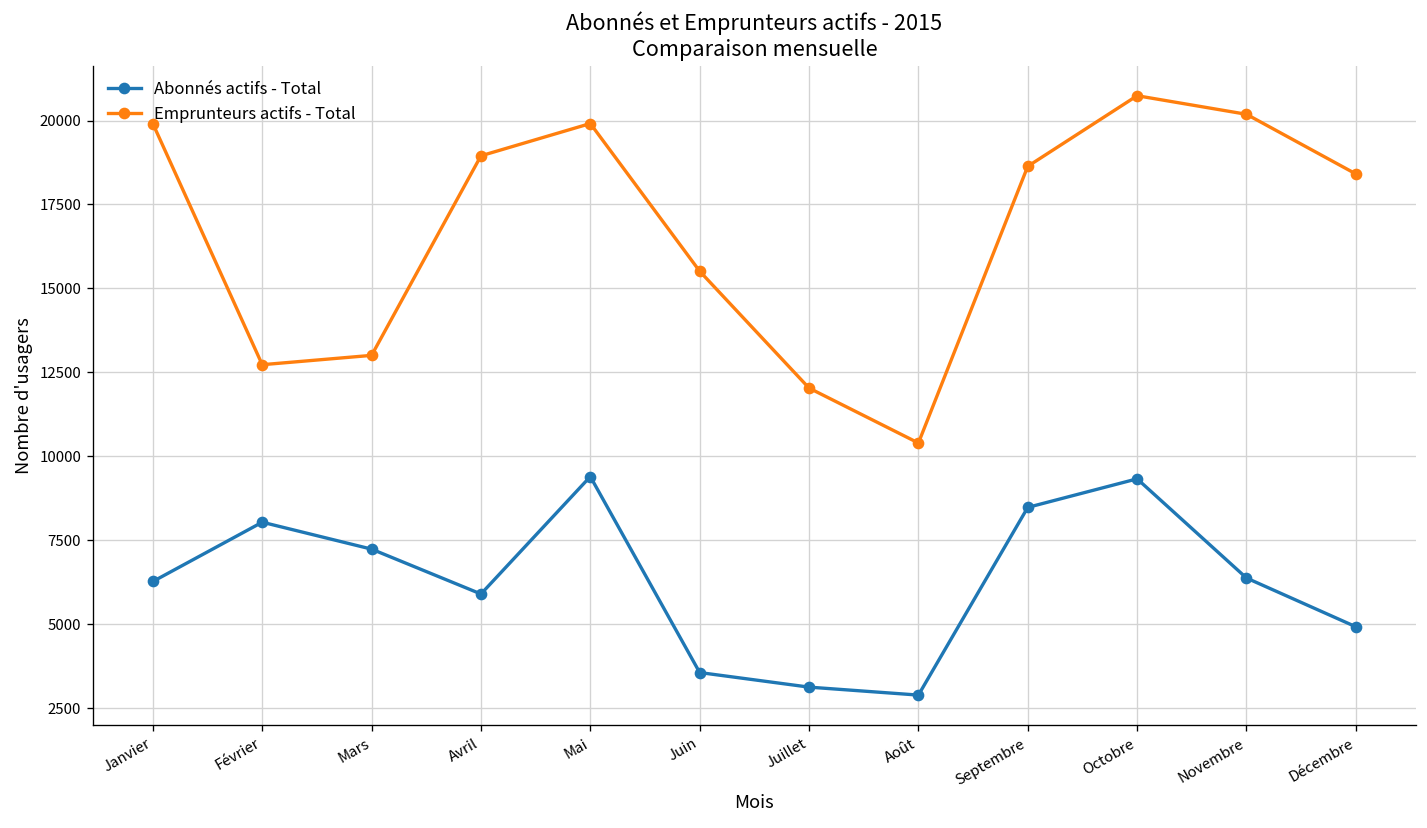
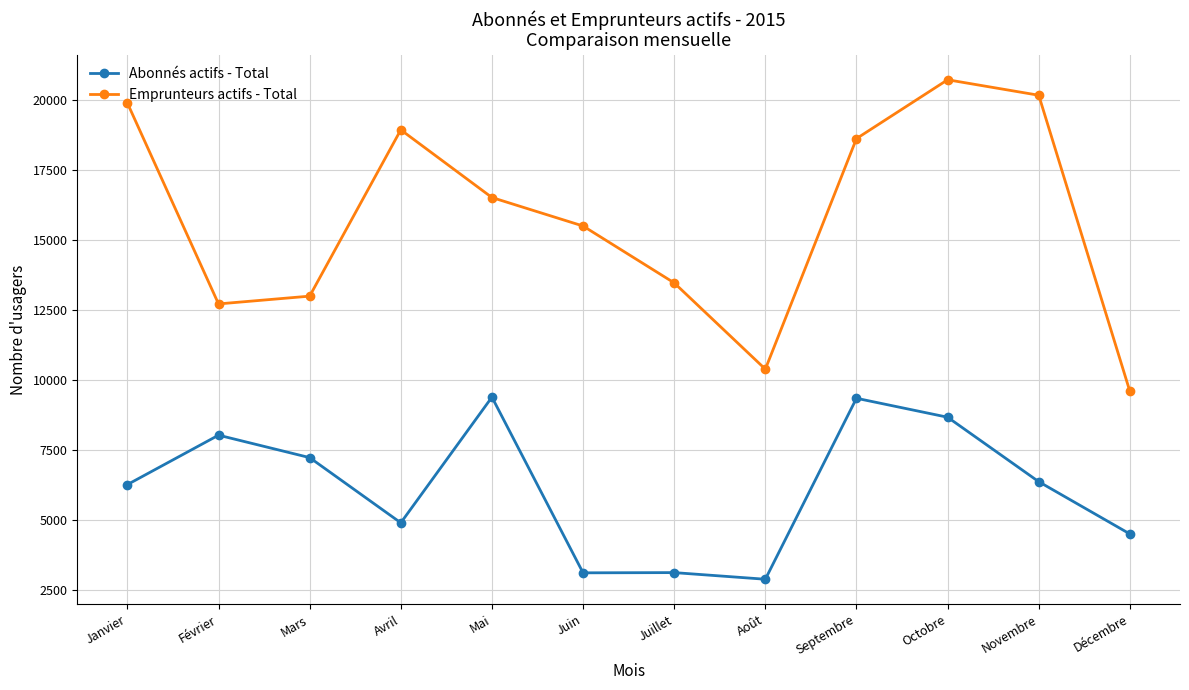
  {
    "Abonnés actifs - Total": {
      "Janvier": 6300,
      "Février": 8000,
      "Mars": 7200,
-     "Avril": 5900,
+     "Avril": 4900,
      "Mai": 9400,
-     "Juin": 3600,
+     "Juin": 3100,
      "Juillet": 3100,
      "Août": 2900,
-     "Septembre": 8500,
-     "Octobre": 9300,
+     "Septembre": 9400,
+     "Octobre": 8700,
      "Novembre": 6400,
-     "Décembre": 4900
+     "Décembre": 4500
    },
    "Emprunteurs actifs - Total": {
      "Janvier": 19900,
      "Février": 12700,
      "Mars": 13000,
      "Avril": 18900,
-     "Mai": 19900,
+     "Mai": 16500,
      "Juin": 15500,
-     "Juillet": 12000,
+     "Juillet": 13500,
      "Août": 10400,
      "Septembre": 18600,
      "Octobre": 20700,
      "Novembre": 20200,
-     "Décembre": 18400
+     "Décembre": 9600
    }
  }
